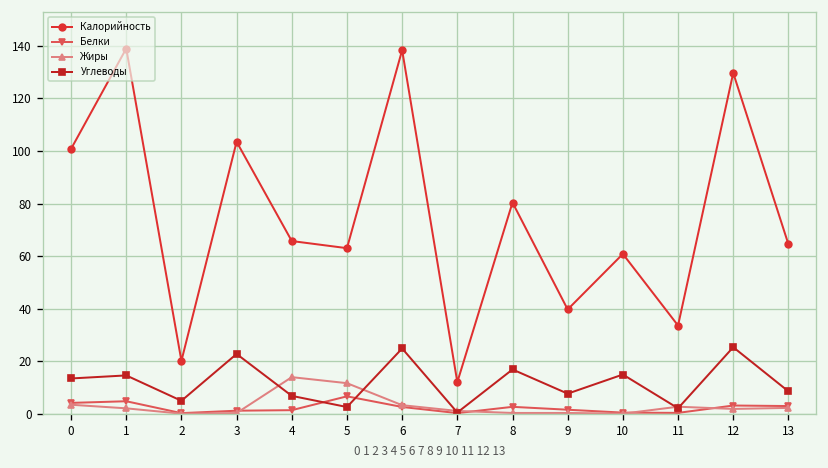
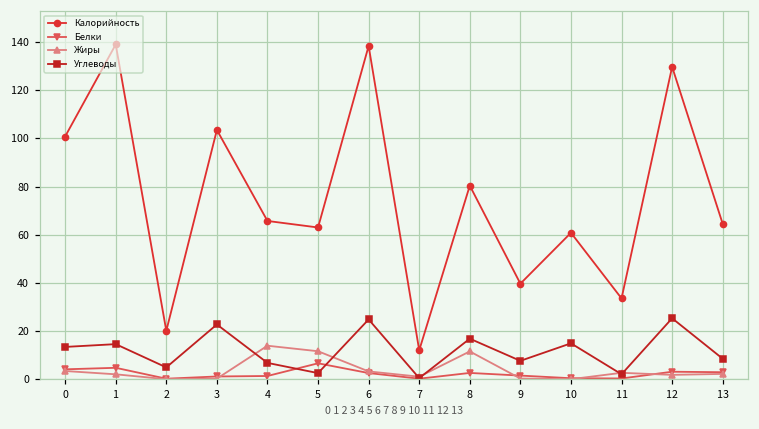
  {
    "Жиры": {
      "1": 2,
      "4": 14,
      "5": 12,
-     "8": 0,
+     "8": 12,
      "9": 0,
      "12": 2
    }
  }
